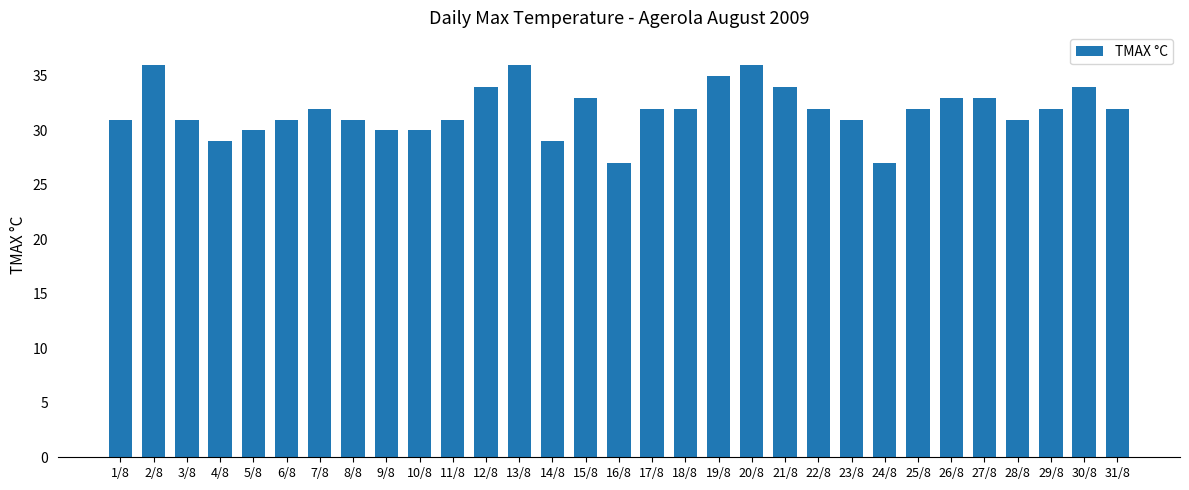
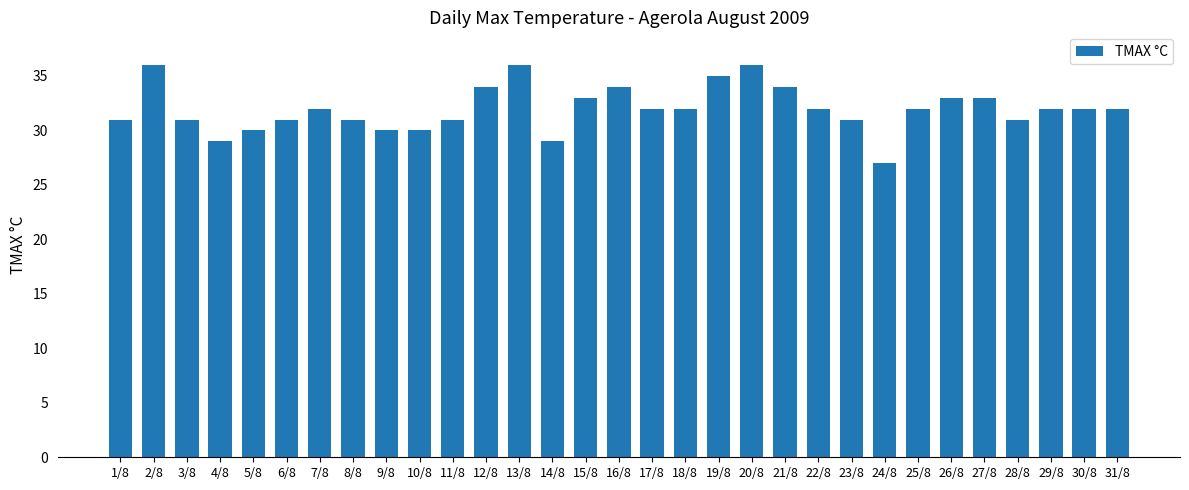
  {
    "1/8": 31,
    "2/8": 36,
    "3/8": 31,
    "4/8": 29,
    "5/8": 30,
    "6/8": 31,
    "7/8": 32,
    "8/8": 31,
    "9/8": 30,
    "10/8": 30,
    "11/8": 31,
    "12/8": 34,
    "13/8": 36,
    "14/8": 29,
    "15/8": 33,
-   "16/8": 27,
+   "16/8": 34,
    "17/8": 32,
    "18/8": 32,
    "19/8": 35,
    "20/8": 36,
    "21/8": 34,
    "22/8": 32,
    "23/8": 31,
    "24/8": 27,
    "25/8": 32,
    "26/8": 33,
    "27/8": 33,
    "28/8": 31,
    "29/8": 32,
-   "30/8": 34,
+   "30/8": 32,
    "31/8": 32
  }
